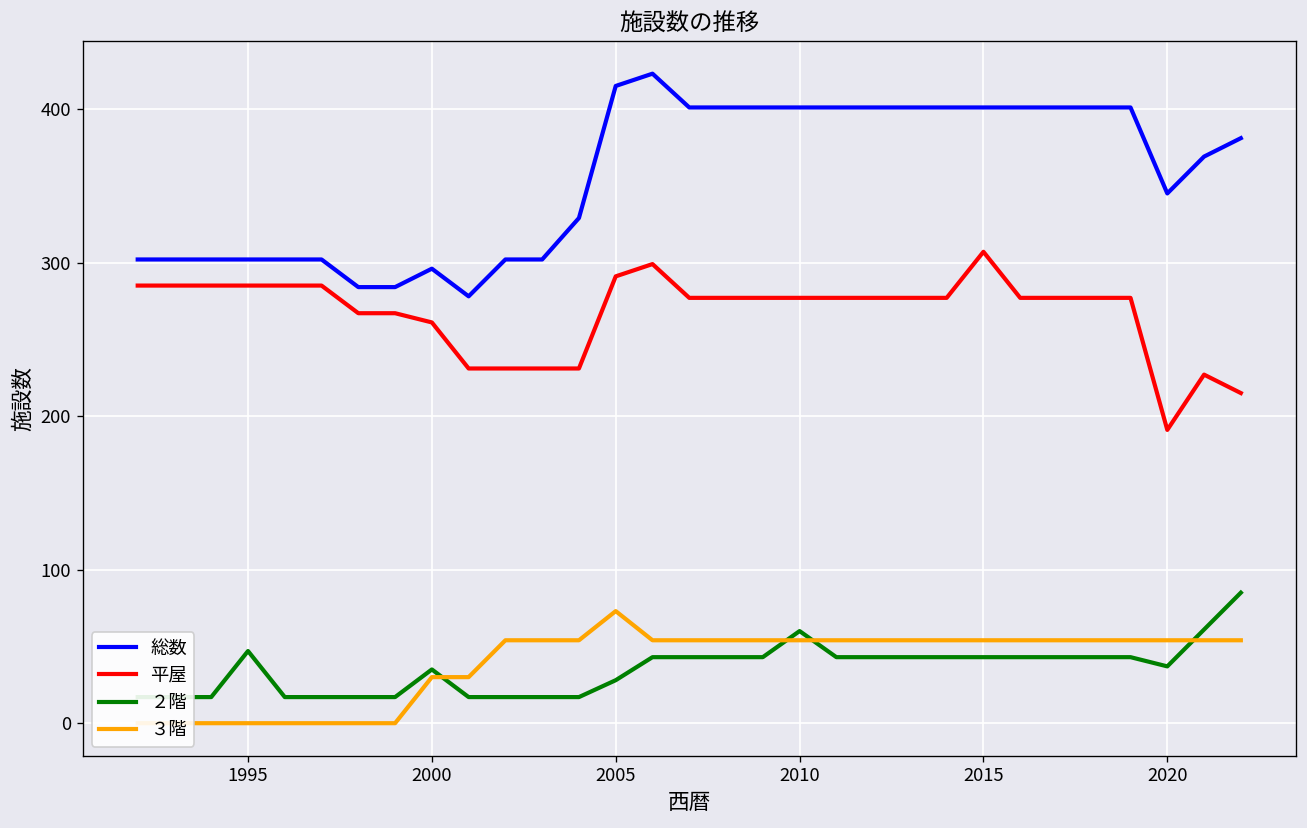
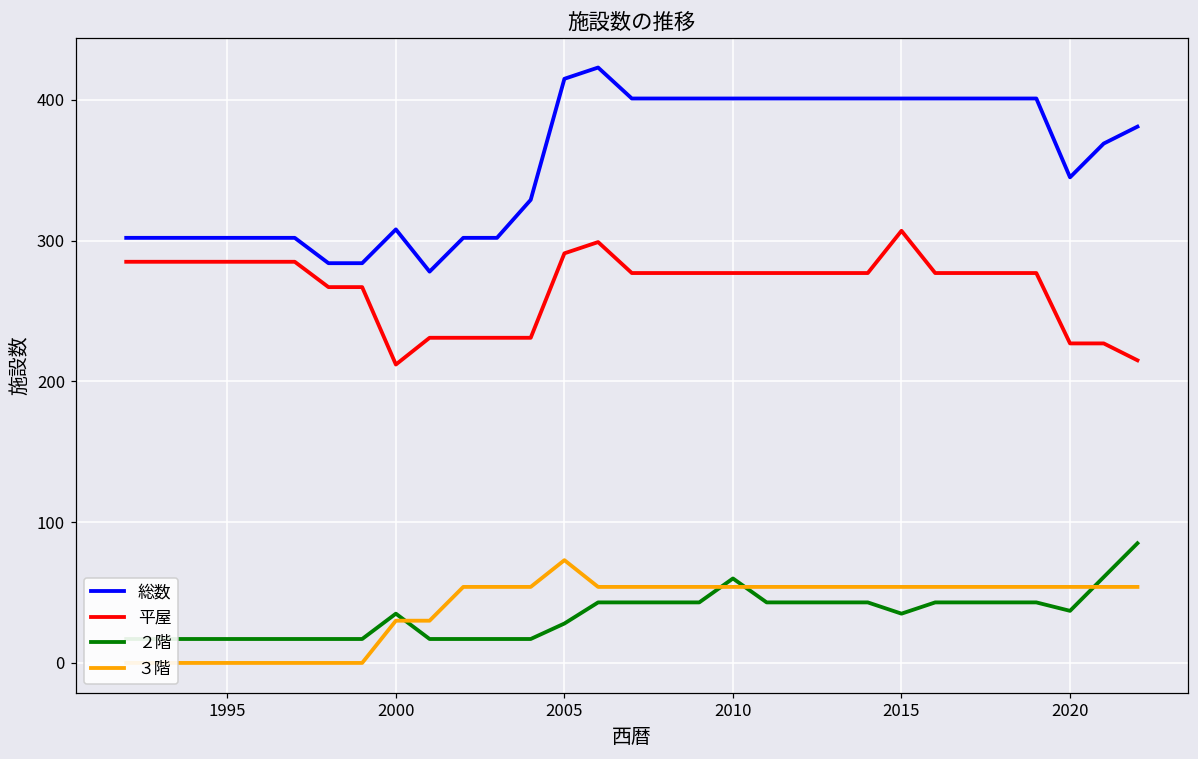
  {
    "総数": {
      "1995": 302,
-     "2000": 296,
+     "2000": 308,
      "2005": 415,
      "2010": 401,
      "2015": 401,
      "2020": 345
    },
    "平屋": {
      "1995": 285,
-     "2000": 261,
+     "2000": 212,
      "2005": 291,
      "2010": 277,
      "2015": 307,
-     "2020": 191
+     "2020": 227
    },
    "２階": {
-     "1995": 47,
+     "1995": 17,
      "2000": 35,
      "2005": 28,
      "2010": 60,
-     "2015": 43,
+     "2015": 35,
      "2020": 37
    },
    "３階": {
      "1995": 0,
      "2000": 30,
      "2005": 73,
      "2010": 54,
      "2015": 54,
      "2020": 54
    }
  }
